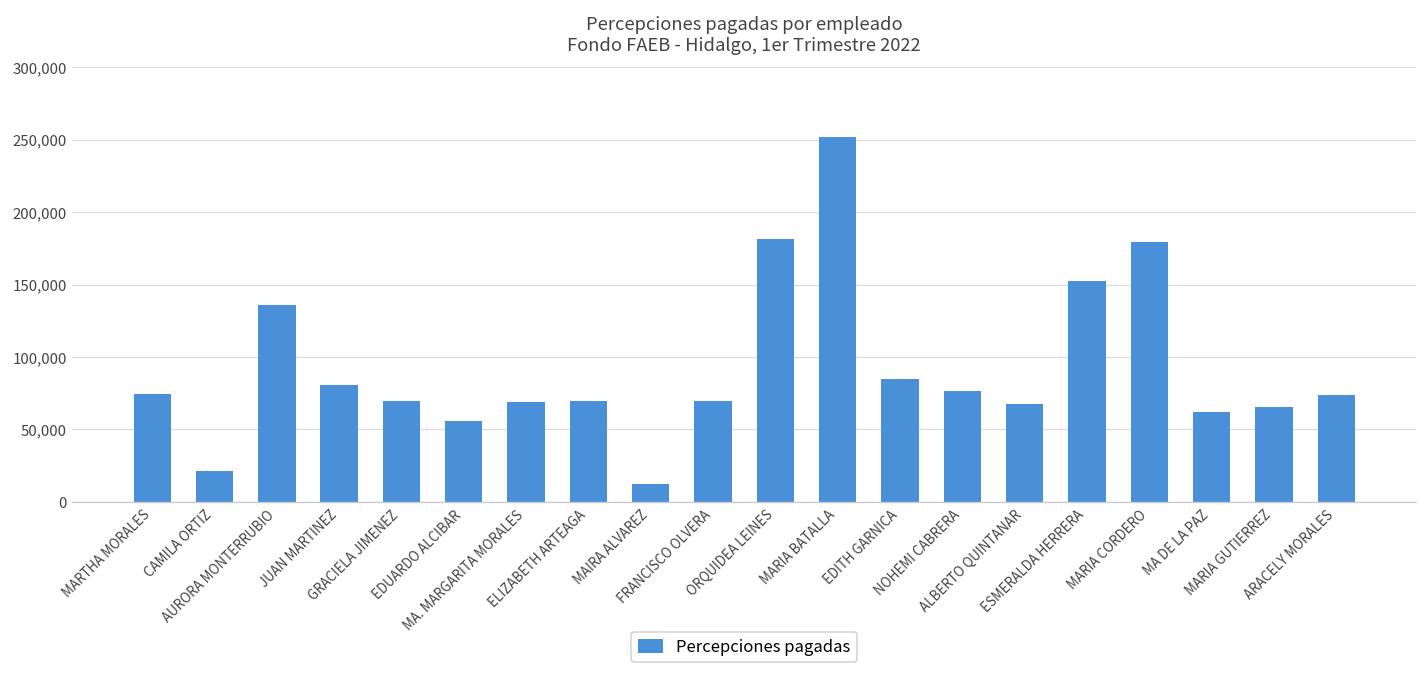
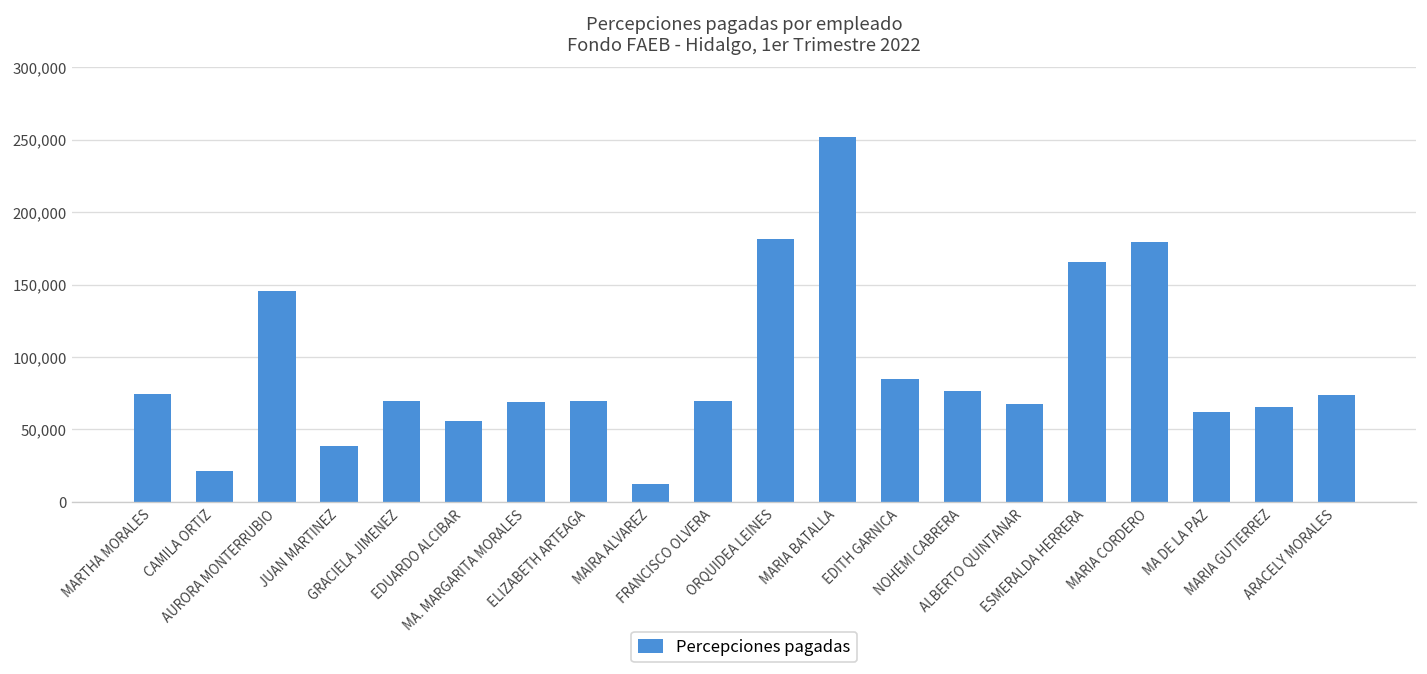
  {
    "MARTHA MORALES": "74,000",
    "CAMILA ORTIZ": "21,000",
-   "AURORA MONTERRUBIO": "136,000",
-   "JUAN MARTINEZ": "80,000",
+   "AURORA MONTERRUBIO": "145,000",
+   "JUAN MARTINEZ": "38,000",
    "GRACIELA JIMENEZ": "70,000",
    "EDUARDO ALCIBAR": "56,000",
    "MA. MARGARITA MORALES": "69,000",
    "ELIZABETH ARTEAGA": "70,000",
    "MAIRA ALVAREZ": "12,000",
    "FRANCISCO OLVERA": "70,000",
    "ORQUIDEA LEINES": "181,000",
    "MARIA BATALLA": "252,000",
    "EDITH GARNICA": "85,000",
    "NOHEMI CABRERA": "77,000",
    "ALBERTO QUINTANAR": "67,000",
-   "ESMERALDA HERRERA": "152,000",
+   "ESMERALDA HERRERA": "166,000",
    "MARIA CORDERO": "179,000",
    "MA DE LA PAZ": "62,000",
    "MARIA GUTIERREZ": "65,000",
    "ARACELY MORALES": "74,000"
  }
